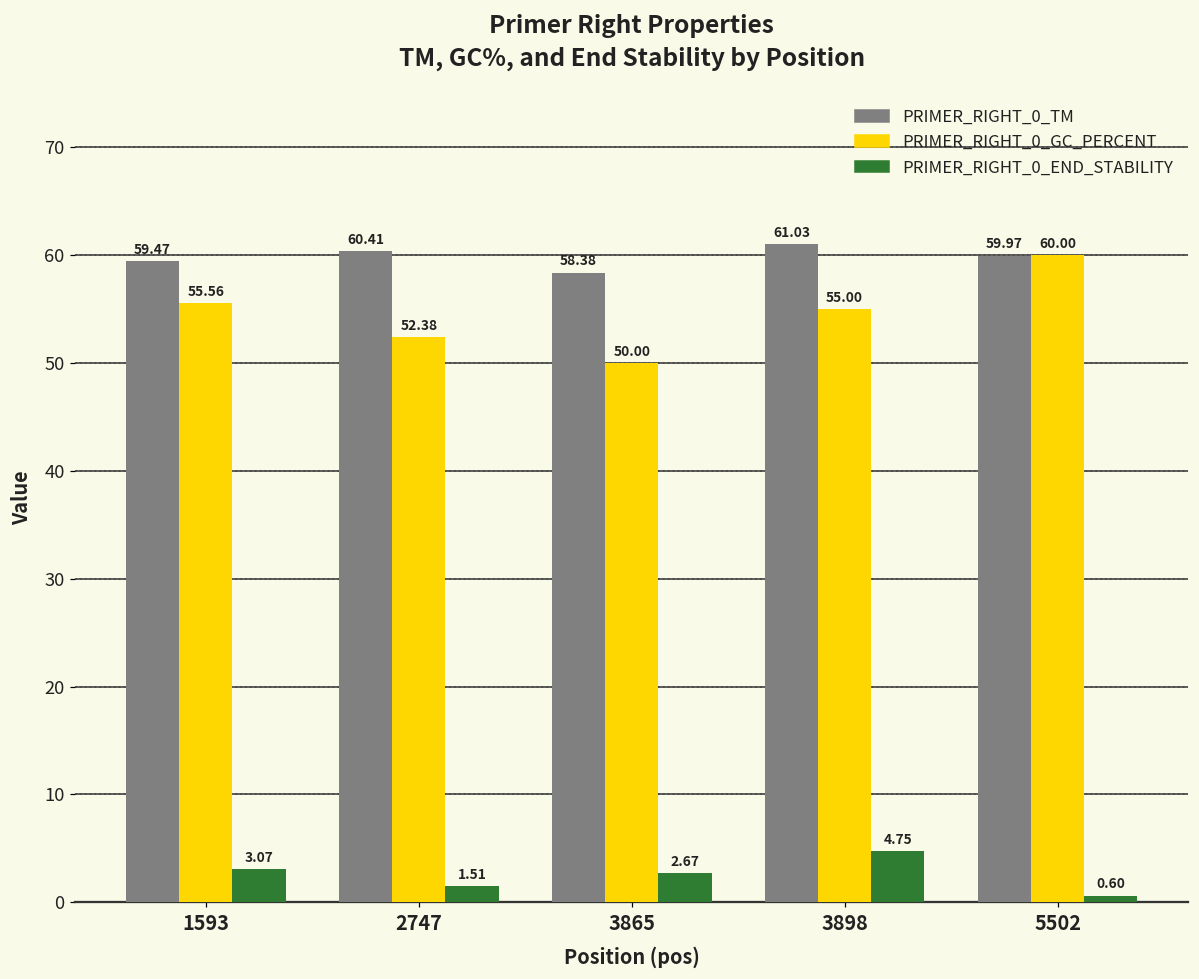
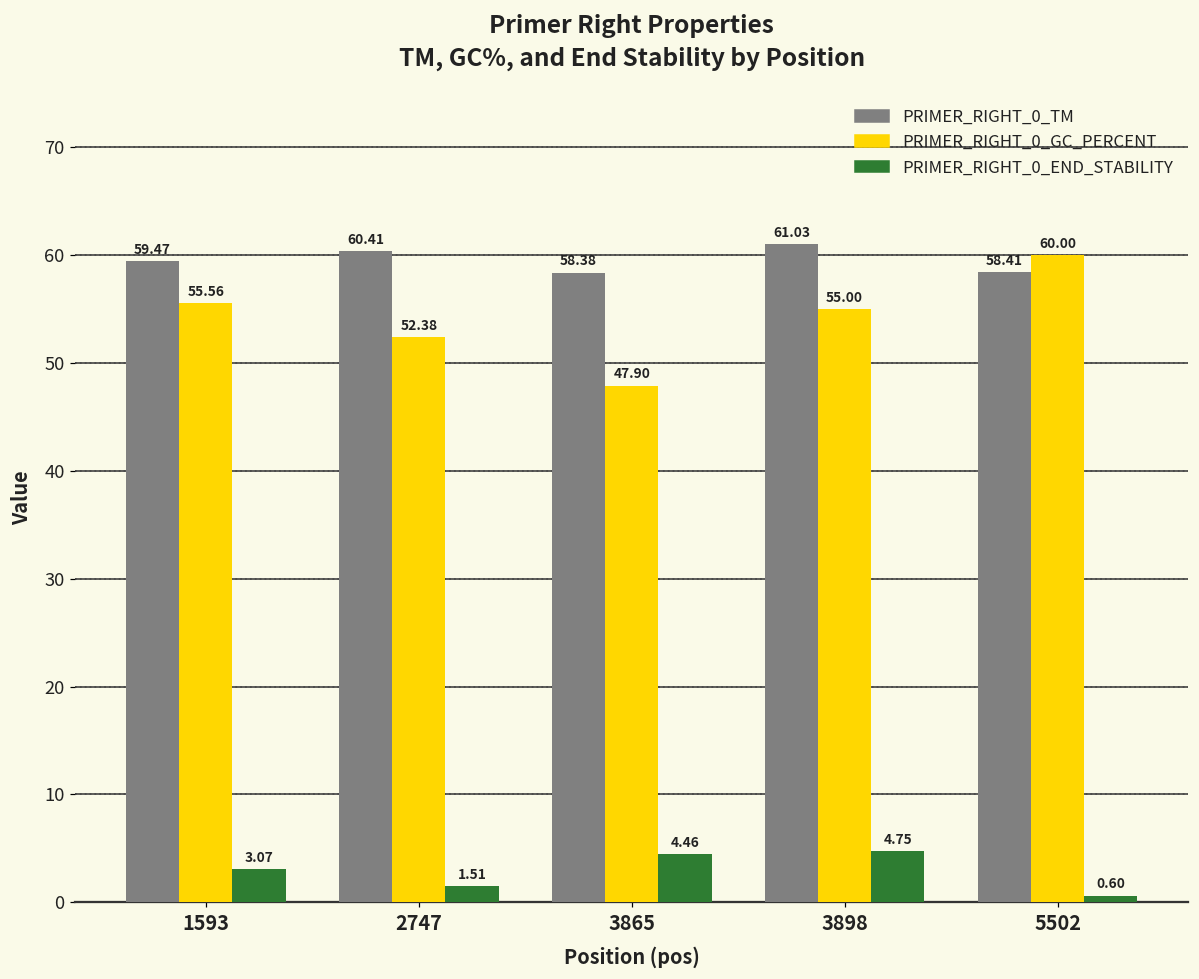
  {
    "PRIMER_RIGHT_0_TM": {
      "1593": 59.47,
      "2747": 60.41,
      "3865": 58.38,
      "3898": 61.03,
-     "5502": 59.97
+     "5502": 58.41
    },
    "PRIMER_RIGHT_0_GC_PERCENT": {
      "1593": 55.56,
      "2747": 52.38,
-     "3865": 50.00,
+     "3865": 47.90,
      "3898": 55.00,
      "5502": 60.00
    },
    "PRIMER_RIGHT_0_END_STABILITY": {
      "1593": 3.07,
      "2747": 1.51,
-     "3865": 2.67,
+     "3865": 4.46,
      "3898": 4.75,
      "5502": 0.60
    }
  }
